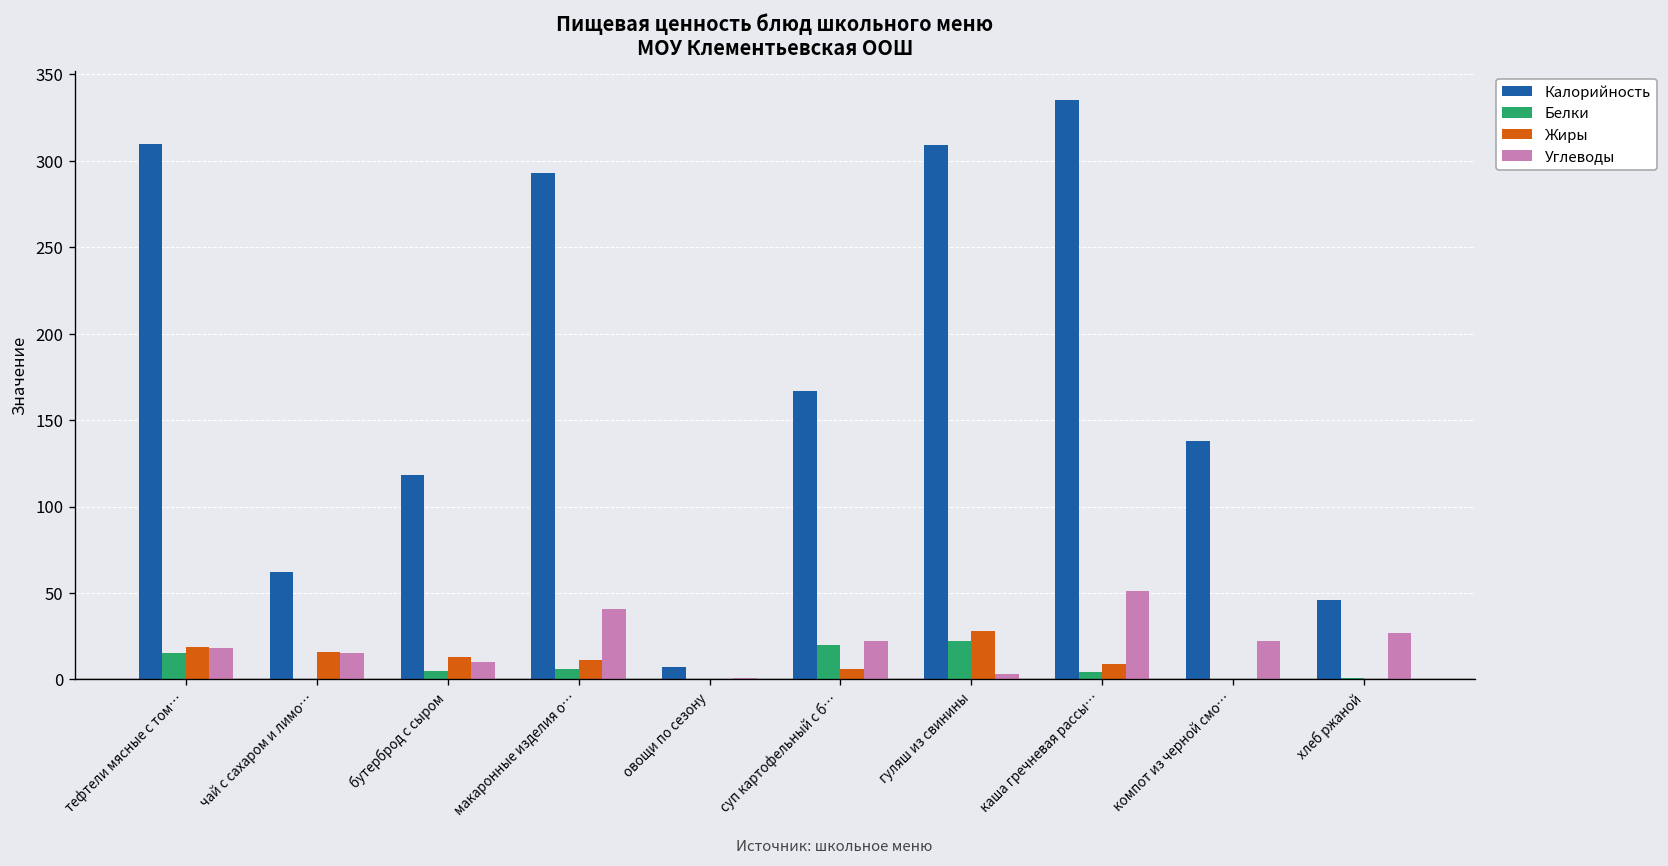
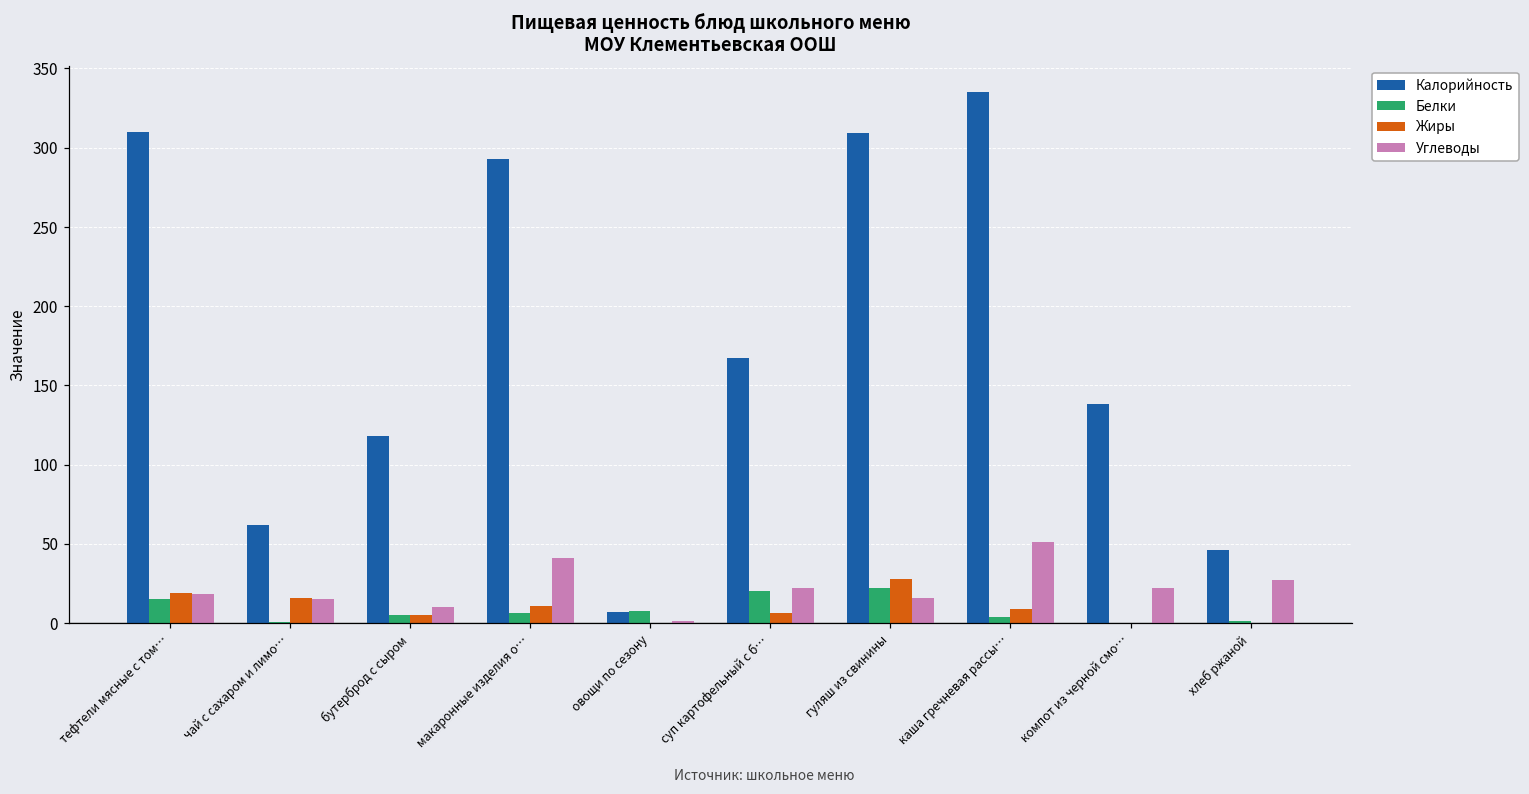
  {
    "Калорийность": {
      "тефтели мясные с том…": 310,
      "чай с сахаром и лимо…": 62,
      "бутерброд с сыром": 118,
      "макаронные изделия о…": 293,
      "овощи по сезону": 7,
      "суп картофельный с б…": 167,
      "гуляш из свинины": 309,
      "каша гречневая рассы…": 335,
      "компот из черной смо…": 138,
      "хлеб ржаной": 46
    },
    "Белки": {
      "тефтели мясные с том…": 15,
      "бутерброд с сыром": 5,
      "макаронные изделия о…": 6,
-     "овощи по сезону": 0,
+     "овощи по сезону": 8,
      "суп картофельный с б…": 20,
      "гуляш из свинины": 22,
      "каша гречневая рассы…": 4
    },
    "Жиры": {
      "тефтели мясные с том…": 19,
      "чай с сахаром и лимо…": 16,
-     "бутерброд с сыром": 13,
+     "бутерброд с сыром": 5,
      "макаронные изделия о…": 11,
      "суп картофельный с б…": 6,
      "гуляш из свинины": 28,
      "каша гречневая рассы…": 9
    },
    "Углеводы": {
      "тефтели мясные с том…": 18,
      "чай с сахаром и лимо…": 15,
      "бутерброд с сыром": 10,
      "макаронные изделия о…": 41,
      "суп картофельный с б…": 22,
-     "гуляш из свинины": 3,
+     "гуляш из свинины": 16,
      "каша гречневая рассы…": 51,
      "компот из черной смо…": 22,
      "хлеб ржаной": 27
    }
  }
